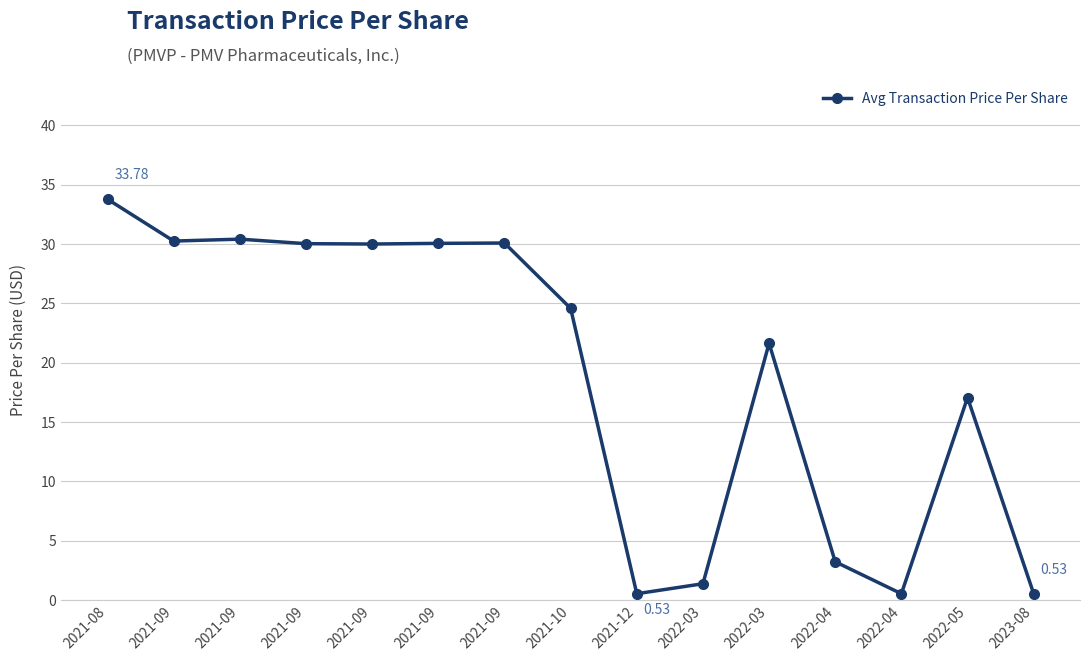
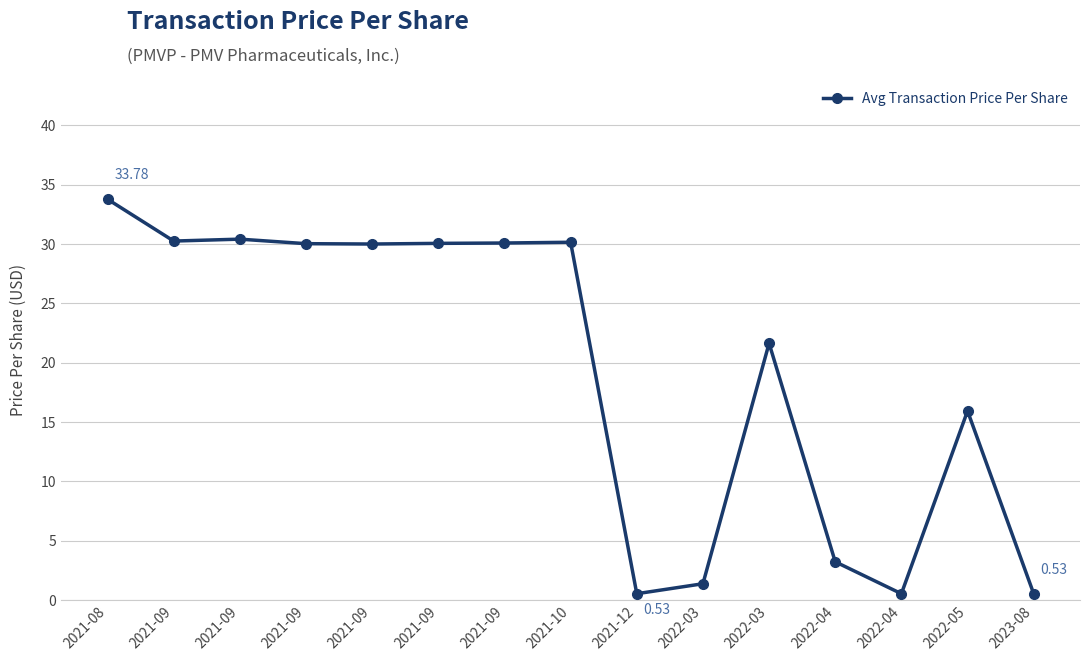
  {
-   "2021-10": 24.6,
-   "2022-05": 17.1
+   "2021-10": 30.2,
+   "2022-05": 15.9
  }
